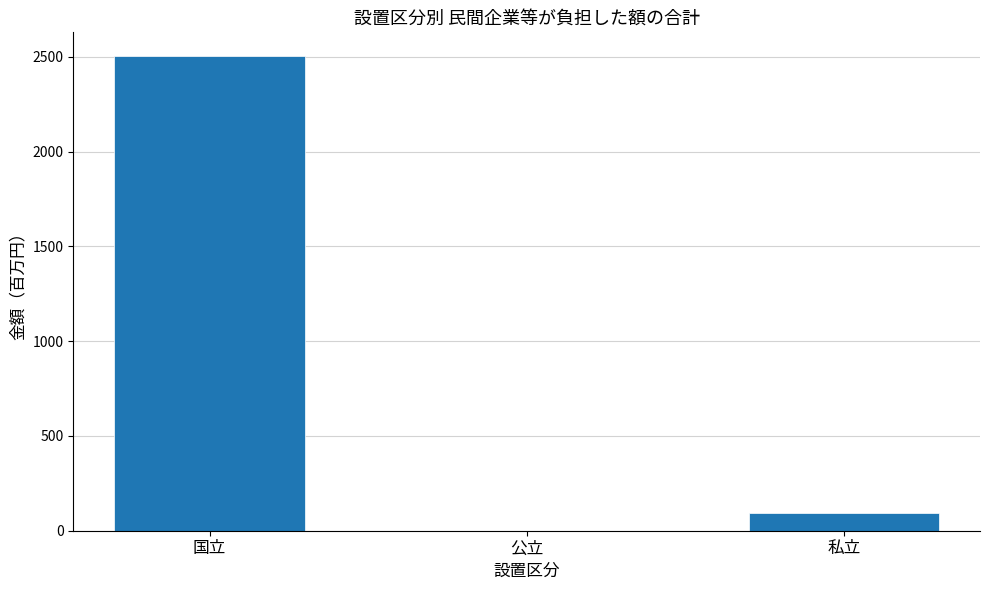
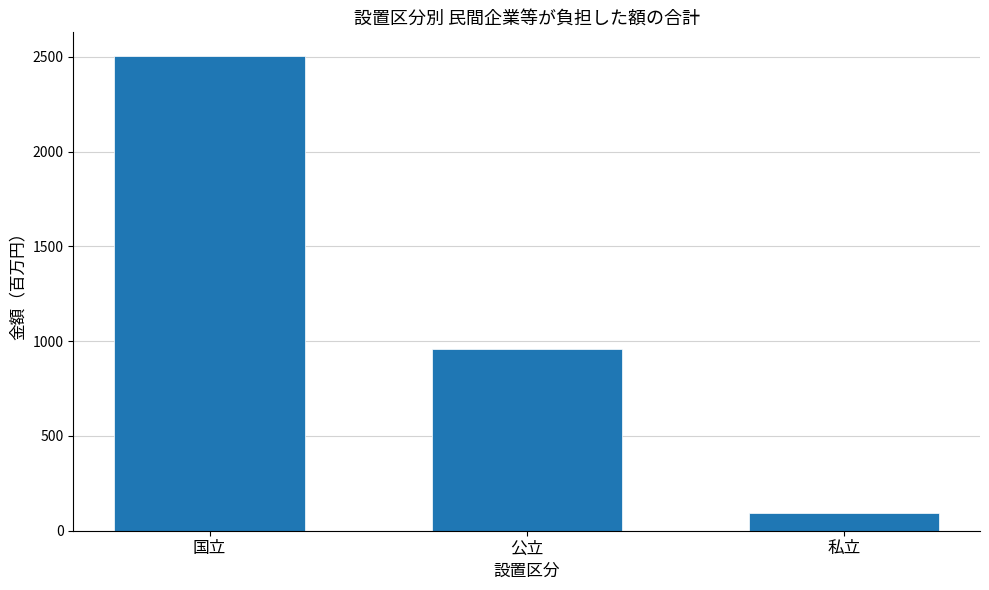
  {
    "国立": 2500,
-   "公立": 0,
+   "公立": 960,
    "私立": 90
  }
